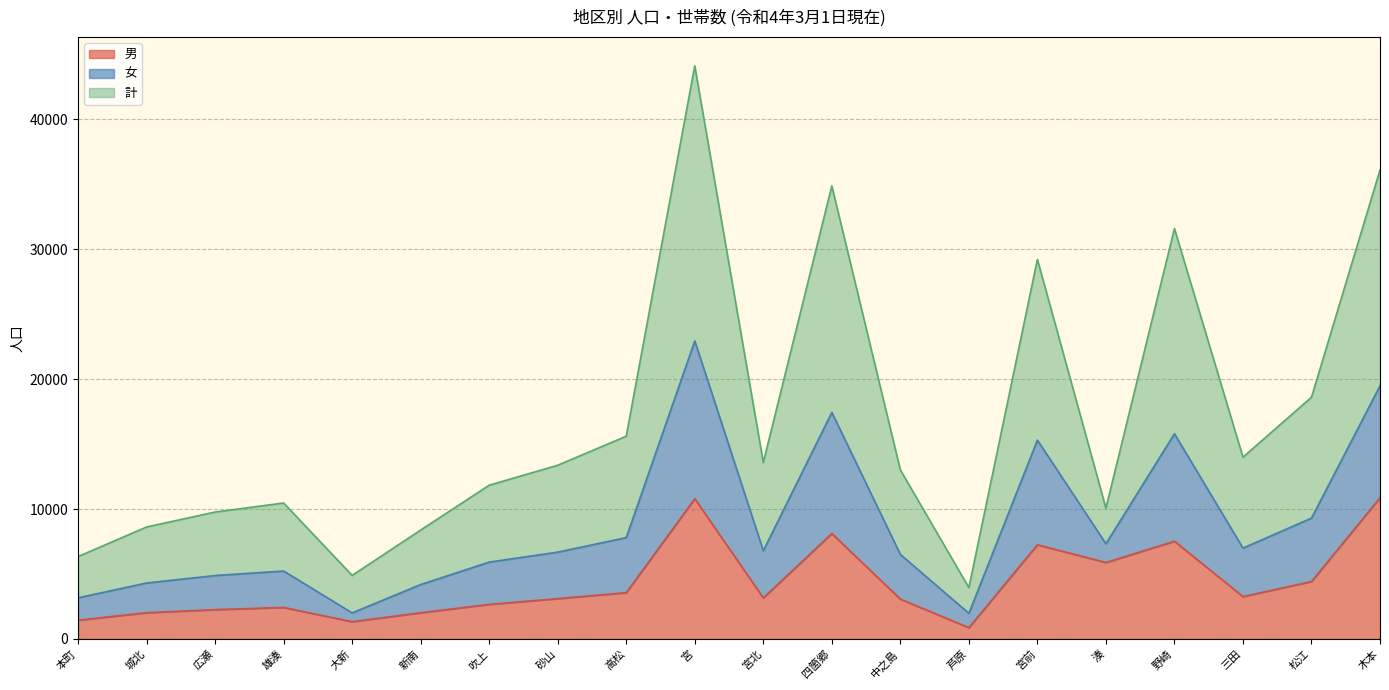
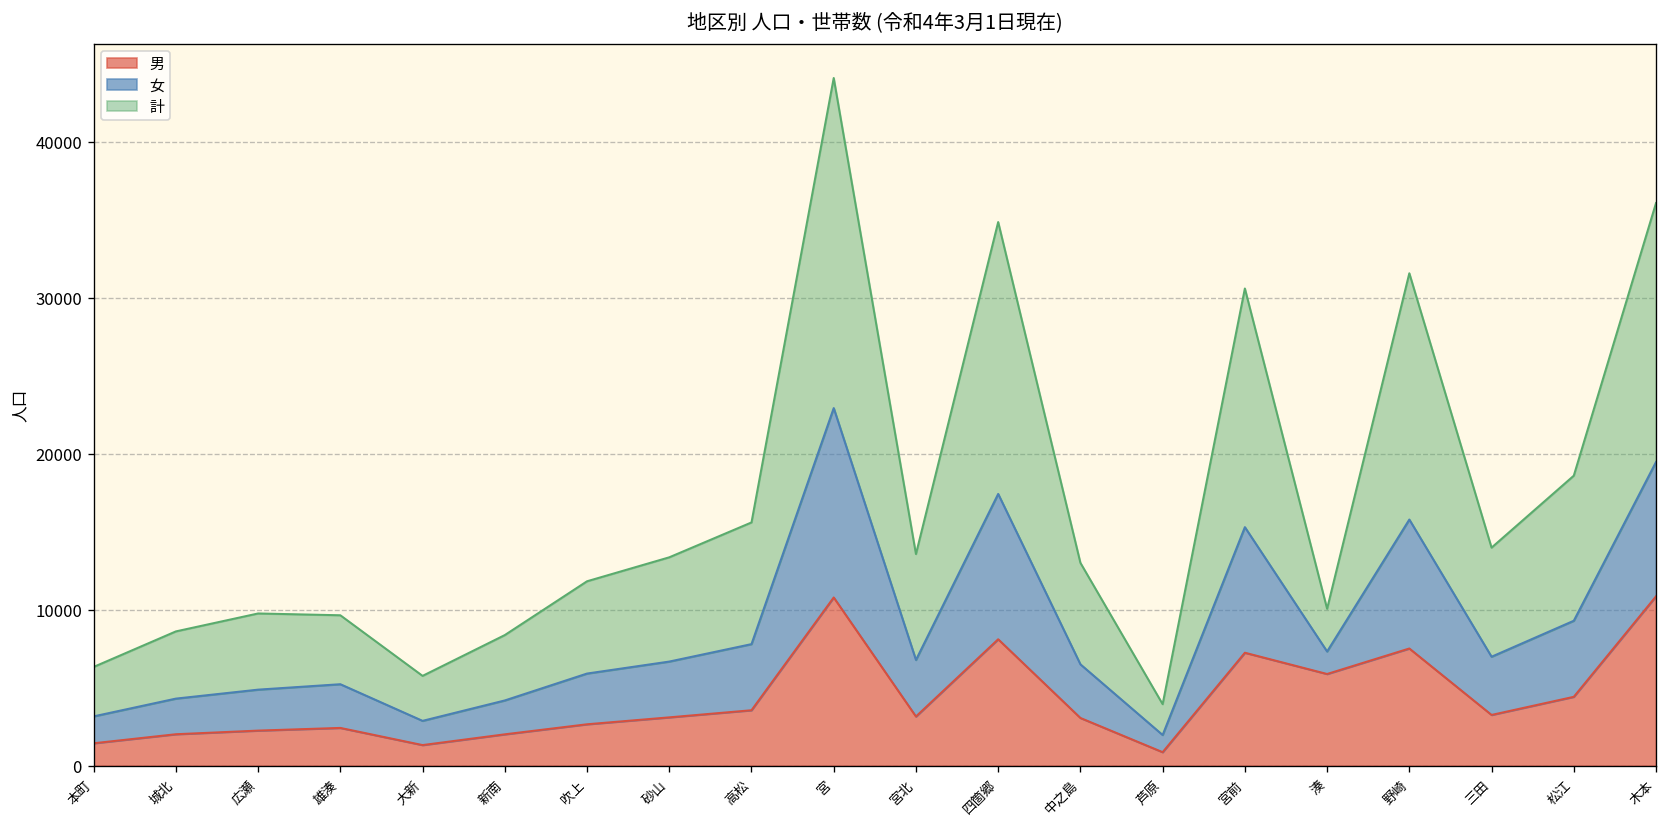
  {
    "男": {
      "本町": 1400,
      "城北": 2000,
      "広瀬": 2300,
      "雄湊": 2400,
      "大新": 1300,
      "新南": 2000,
      "吹上": 2700,
      "砂山": 3100,
      "高松": 3600,
      "宮": 10800,
      "宮北": 3200,
      "四箇郷": 8100,
      "中之島": 3100,
      "芦原": 900,
      "宮前": 7300,
      "湊": 5900,
      "野崎": 7500,
      "三田": 3300,
      "松江": 4400,
      "木本": 10900
    },
    "女": {
      "本町": 1700,
      "城北": 2300,
      "広瀬": 2600,
      "雄湊": 2800,
-     "大新": 700,
+     "大新": 1600,
      "新南": 2200,
      "吹上": 3300,
      "砂山": 3600,
      "高松": 4200,
      "宮": 12100,
      "宮北": 3600,
      "四箇郷": 9300,
      "中之島": 3400,
      "芦原": 1100,
      "宮前": 8100,
      "湊": 1400,
      "野崎": 8300,
      "三田": 3700,
      "松江": 4900,
      "木本": 8600
    },
    "計": {
      "本町": 3200,
      "城北": 4300,
      "広瀬": 4900,
-     "雄湊": 5200,
+     "雄湊": 4400,
      "大新": 2900,
      "新南": 4200,
      "吹上": 5900,
      "砂山": 6700,
      "高松": 7800,
      "宮": 21200,
      "宮北": 6800,
      "四箇郷": 17400,
      "中之島": 6500,
      "芦原": 2000,
-     "宮前": 13900,
+     "宮前": 15300,
      "湊": 2700,
      "野崎": 15800,
      "三田": 7000,
      "松江": 9300,
      "木本": 16600
    }
  }
